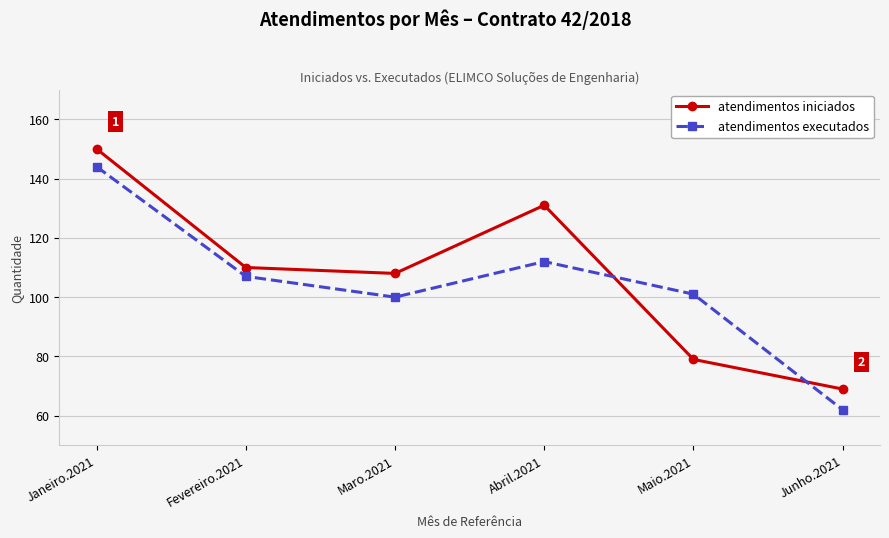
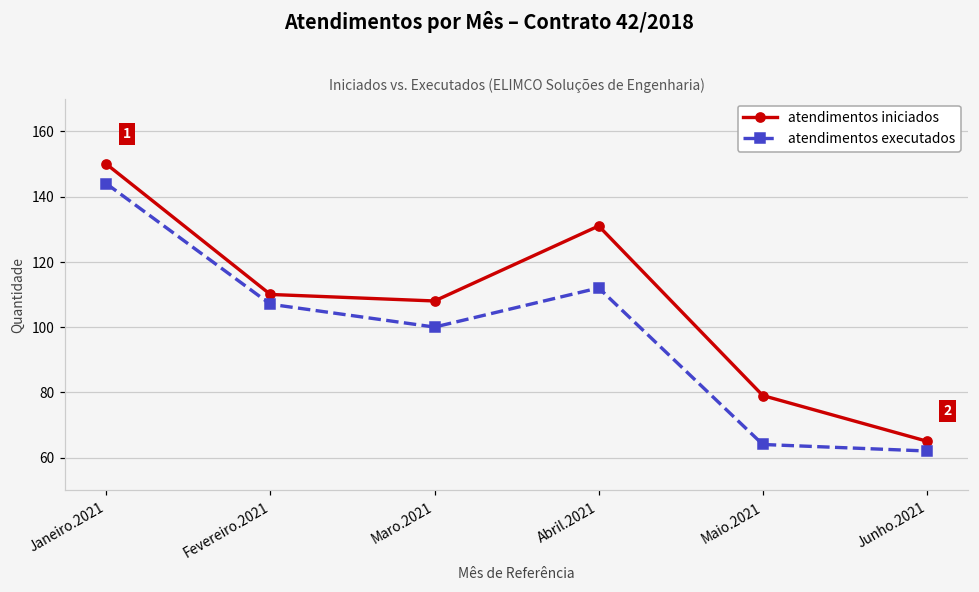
  {
    "atendimentos iniciados": {
      "Janeiro.2021": 150,
      "Fevereiro.2021": 110,
      "Maro.2021": 108,
      "Abril.2021": 131,
      "Maio.2021": 79,
-     "Junho.2021": 69
+     "Junho.2021": 65
    },
    "atendimentos executados": {
      "Janeiro.2021": 144,
      "Fevereiro.2021": 107,
      "Maro.2021": 100,
      "Abril.2021": 112,
-     "Maio.2021": 101,
+     "Maio.2021": 64,
      "Junho.2021": 62
    }
  }
